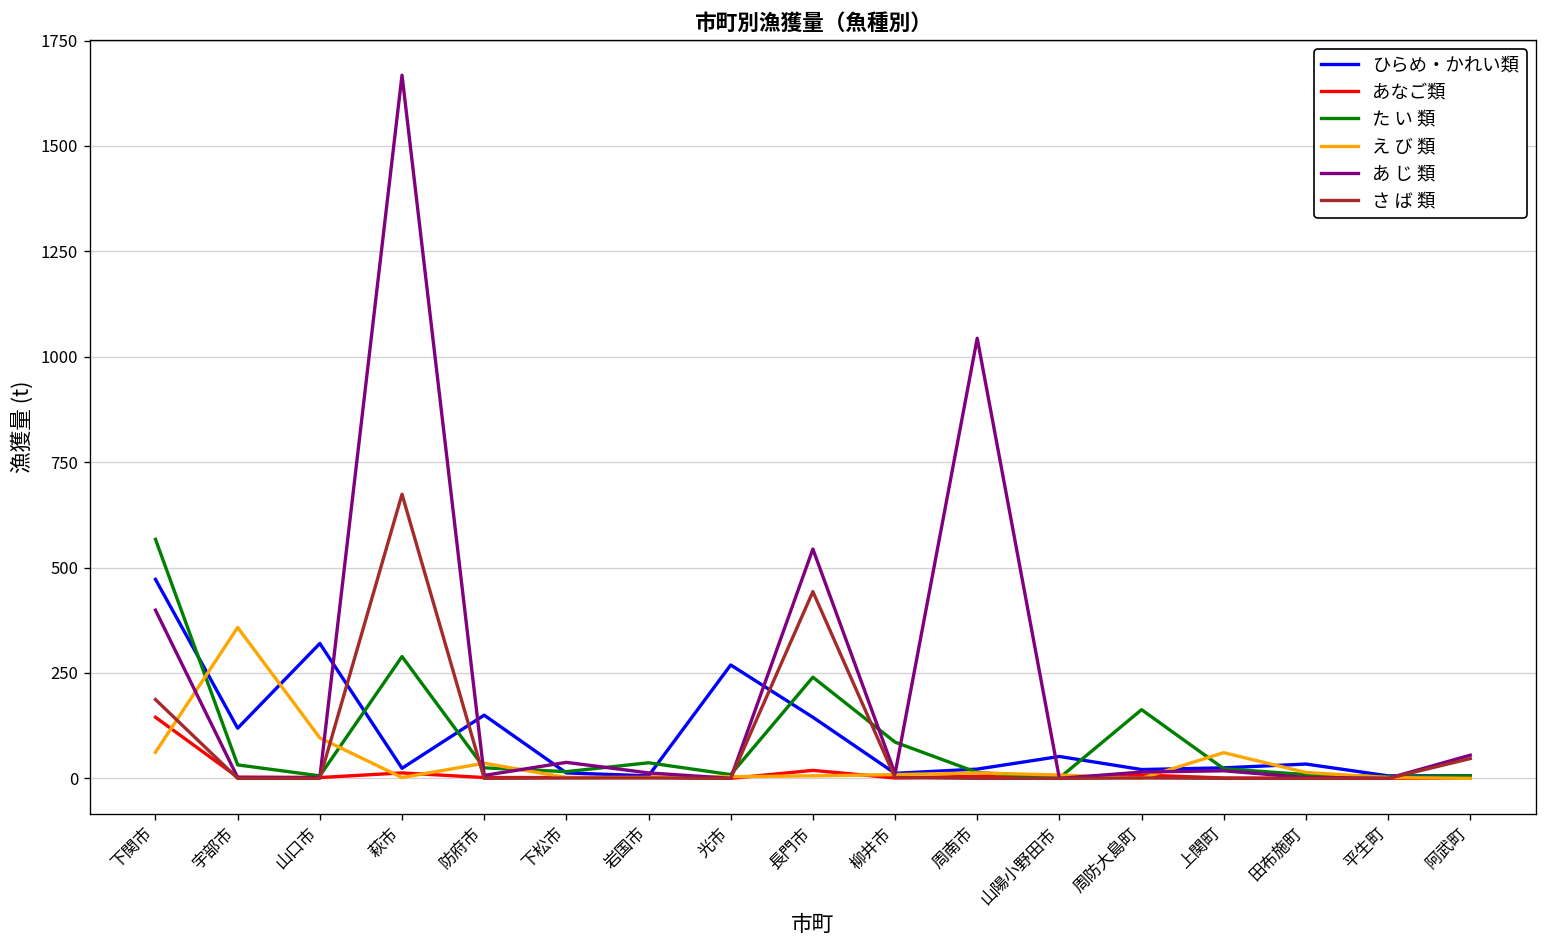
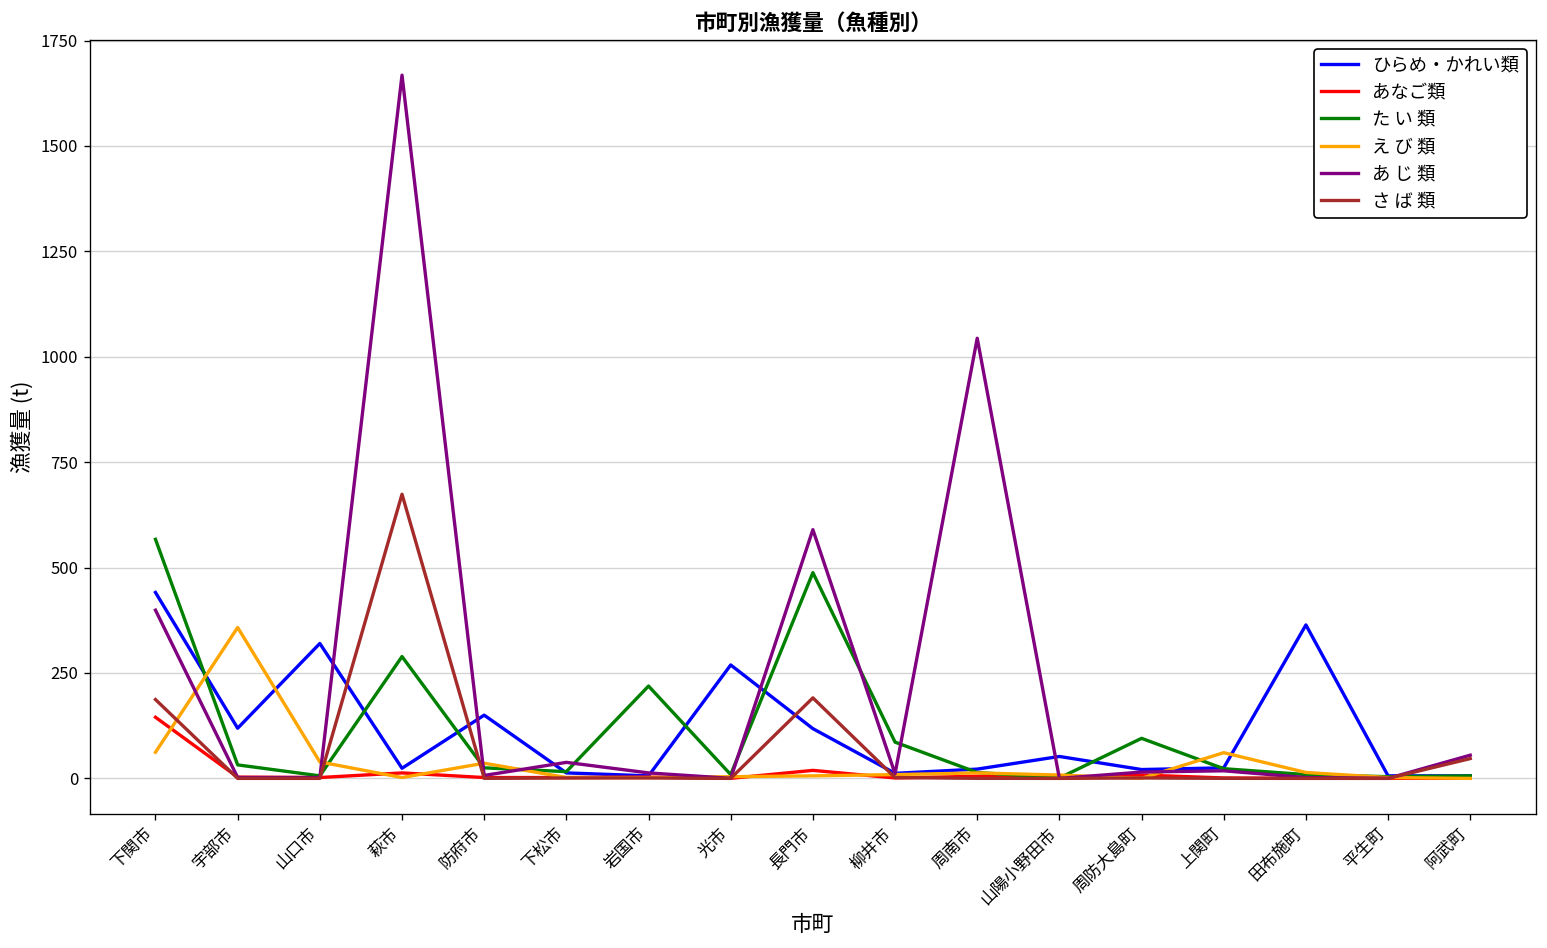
  {
    "ひらめ・かれい類": {
-     "下関市": 470,
+     "下関市": 440,
      "宇部市": 120,
      "山口市": 320,
      "萩市": 20,
      "防府市": 150,
      "光市": 270,
-     "長門市": 150,
+     "長門市": 120,
      "周南市": 20,
      "山陽小野田市": 50,
-     "田布施町": 30
+     "田布施町": 360
    },
    "あなご類": {
      "下関市": 150,
      "萩市": 10,
      "長門市": 20
    },
    "た い 類": {
      "下関市": 570,
      "宇部市": 30,
      "萩市": 290,
      "防府市": 30,
-     "岩国市": 40,
-     "長門市": 240,
+     "岩国市": 220,
+     "長門市": 490,
      "柳井市": 90,
-     "周防大島町": 160
+     "周防大島町": 100
    },
    "え び 類": {
      "下関市": 60,
      "宇部市": 360,
-     "山口市": 100,
+     "山口市": 40,
      "萩市": 0,
      "防府市": 40,
      "長門市": 10,
      "上関町": 60
    },
    "あ じ 類": {
      "下関市": 400,
      "萩市": 1670,
      "下松市": 40,
-     "長門市": 540,
+     "長門市": 590,
      "周南市": 1040,
      "阿武町": 60
    },
    "さ ば 類": {
      "下関市": 190,
      "萩市": 670,
-     "長門市": 440,
+     "長門市": 190,
      "阿武町": 50
    }
  }
